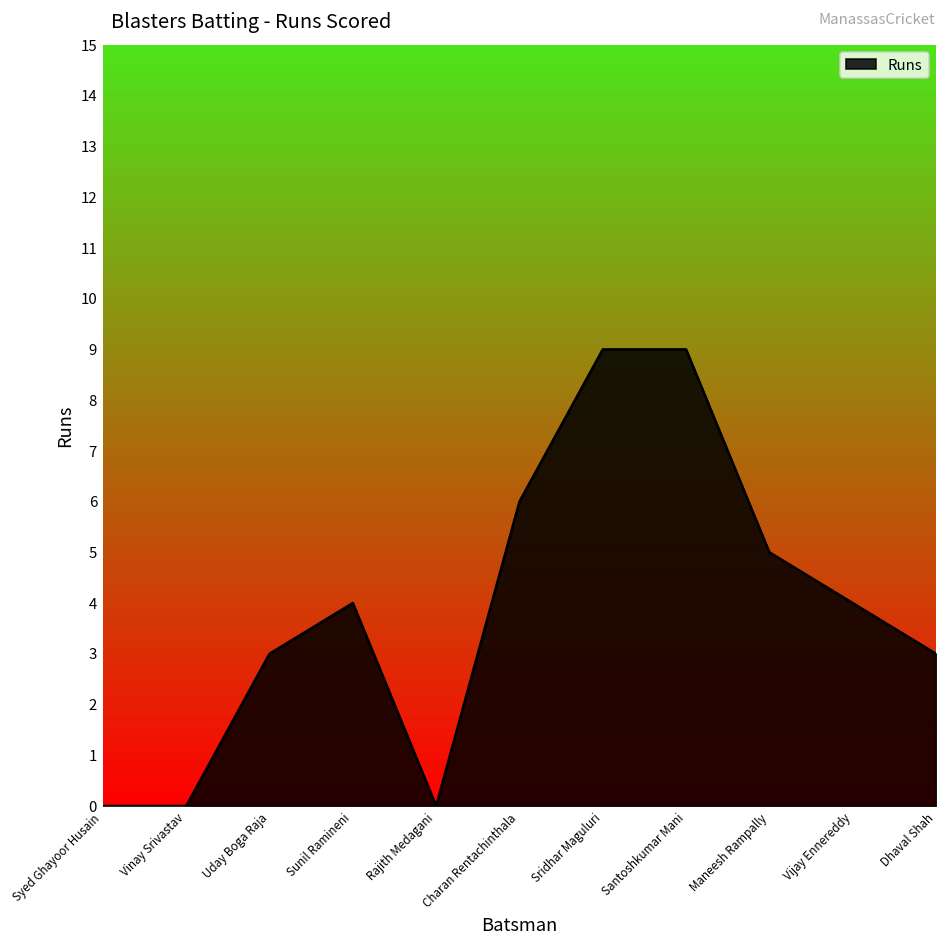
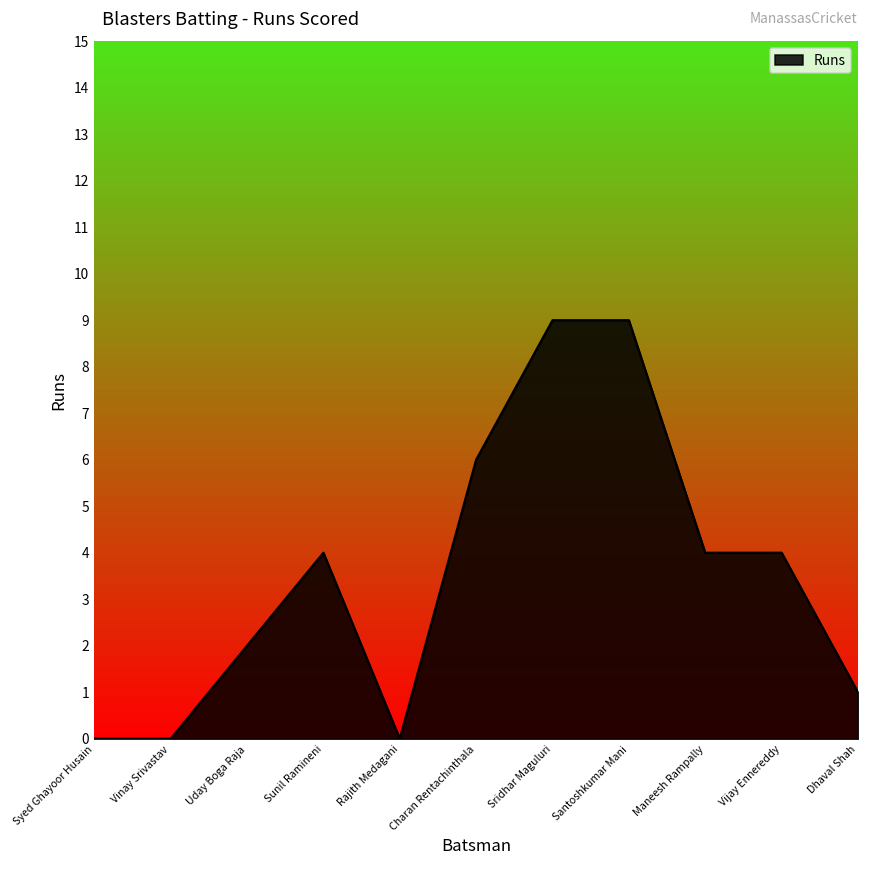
  {
    "Syed Ghayoor Husain": 0,
    "Vinay Srivastav": 0,
-   "Uday Boga Raja": 3,
+   "Uday Boga Raja": 2,
    "Sunil Ramineni": 4,
    "Rajith Medagani": 0,
    "Charan Rentachinthala": 6,
    "Sridhar Maguluri": 9,
    "Santoshkumar Mani": 9,
-   "Maneesh Rampally": 5,
+   "Maneesh Rampally": 4,
    "Vijay Ennereddy": 4,
-   "Dhaval Shah": 3
+   "Dhaval Shah": 1
  }
